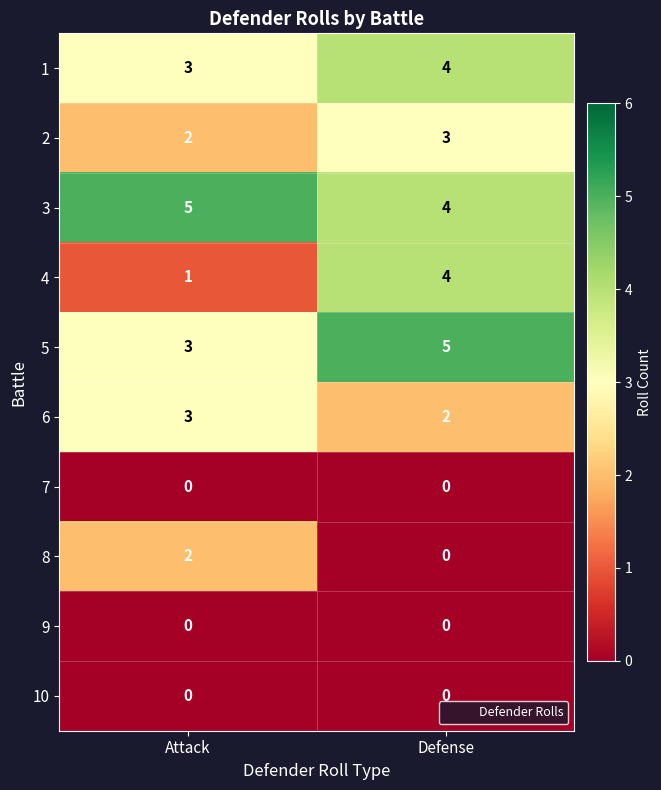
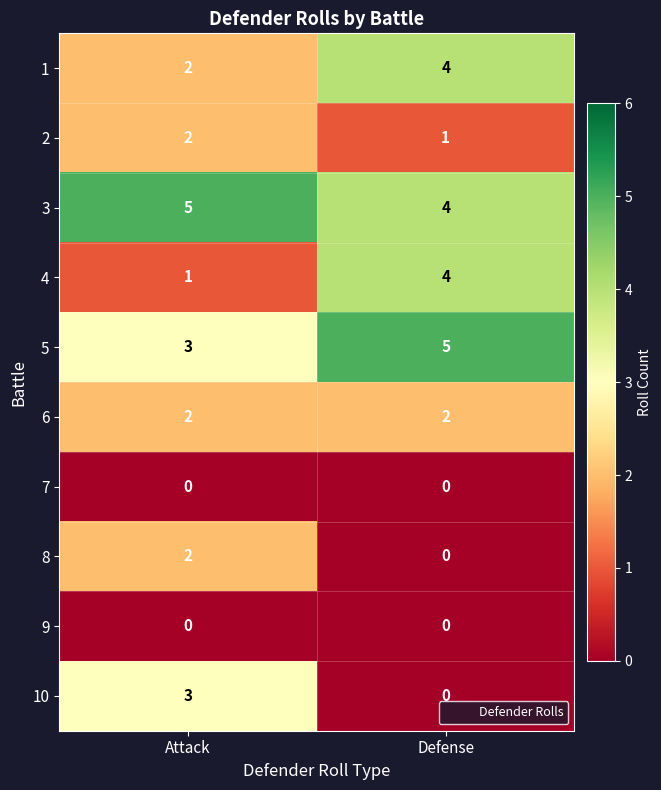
  {
    "1": {
-     "Attack": 3,
+     "Attack": 2,
      "Defense": 4
    },
    "2": {
      "Attack": 2,
-     "Defense": 3
+     "Defense": 1
    },
    "3": {
      "Attack": 5,
      "Defense": 4
    },
    "4": {
      "Attack": 1,
      "Defense": 4
    },
    "5": {
      "Attack": 3,
      "Defense": 5
    },
    "6": {
-     "Attack": 3,
+     "Attack": 2,
      "Defense": 2
    },
    "7": {
      "Attack": 0,
      "Defense": 0
    },
    "8": {
      "Attack": 2,
      "Defense": 0
    },
    "9": {
      "Attack": 0,
      "Defense": 0
    },
    "10": {
-     "Attack": 0
+     "Attack": 3
    }
  }
